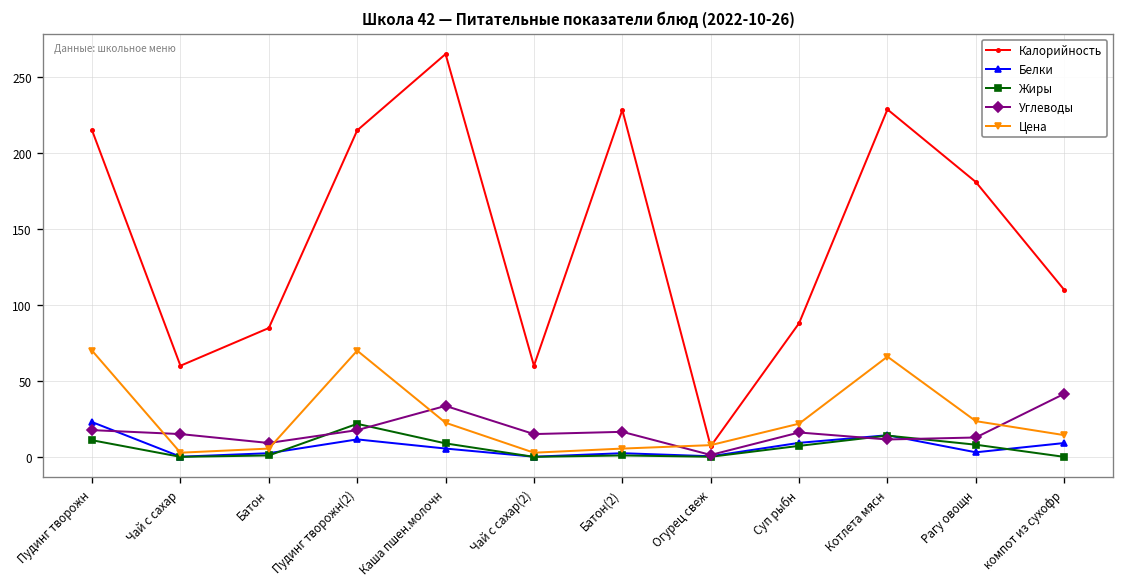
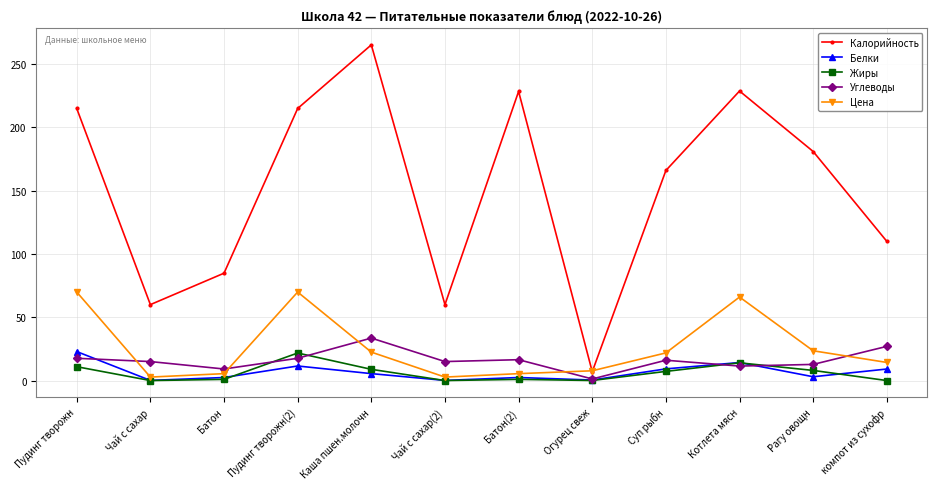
  {
    "Калорийность": {
      "Пудинг творожн": 215,
      "Чай с сахар": 60,
      "Батон": 85,
      "Пудинг творожн(2)": 215,
      "Каша пшен.молочн": 265,
      "Чай с сахар(2)": 60,
      "Батон(2)": 228,
-     "Суп рыбн": 88,
+     "Суп рыбн": 166,
      "Котлета мясн": 229,
      "Рагу овощн": 181,
      "компот из сухофр": 110
    },
    "Белки": {
      "Пудинг творожн": 23,
      "Пудинг творожн(2)": 12,
      "Каша пшен.молочн": 5,
      "Рагу овощн": 3,
      "компот из сухофр": 9
    },
    "Жиры": {
      "Пудинг творожн": 11,
      "Пудинг творожн(2)": 22,
      "Каша пшен.молочн": 9,
      "Рагу овощн": 8,
      "компот из сухофр": 0
    },
    "Углеводы": {
      "Пудинг творожн": 18,
      "Чай с сахар": 15,
      "Батон": 9,
      "Пудинг творожн(2)": 18,
      "Каша пшен.молочн": 34,
      "Чай с сахар(2)": 15,
      "Батон(2)": 16,
      "Суп рыбн": 16,
      "Котлета мясн": 11,
      "Рагу овощн": 13,
-     "компот из сухофр": 42
+     "компот из сухофр": 27
    },
    "Цена": {
      "Пудинг творожн": 70,
      "Чай с сахар": 3,
      "Батон": 5,
      "Пудинг творожн(2)": 70,
      "Каша пшен.молочн": 22,
      "Чай с сахар(2)": 3,
      "Батон(2)": 5,
      "Суп рыбн": 22,
      "Котлета мясн": 66,
      "Рагу овощн": 24,
      "компот из сухофр": 14
    }
  }
